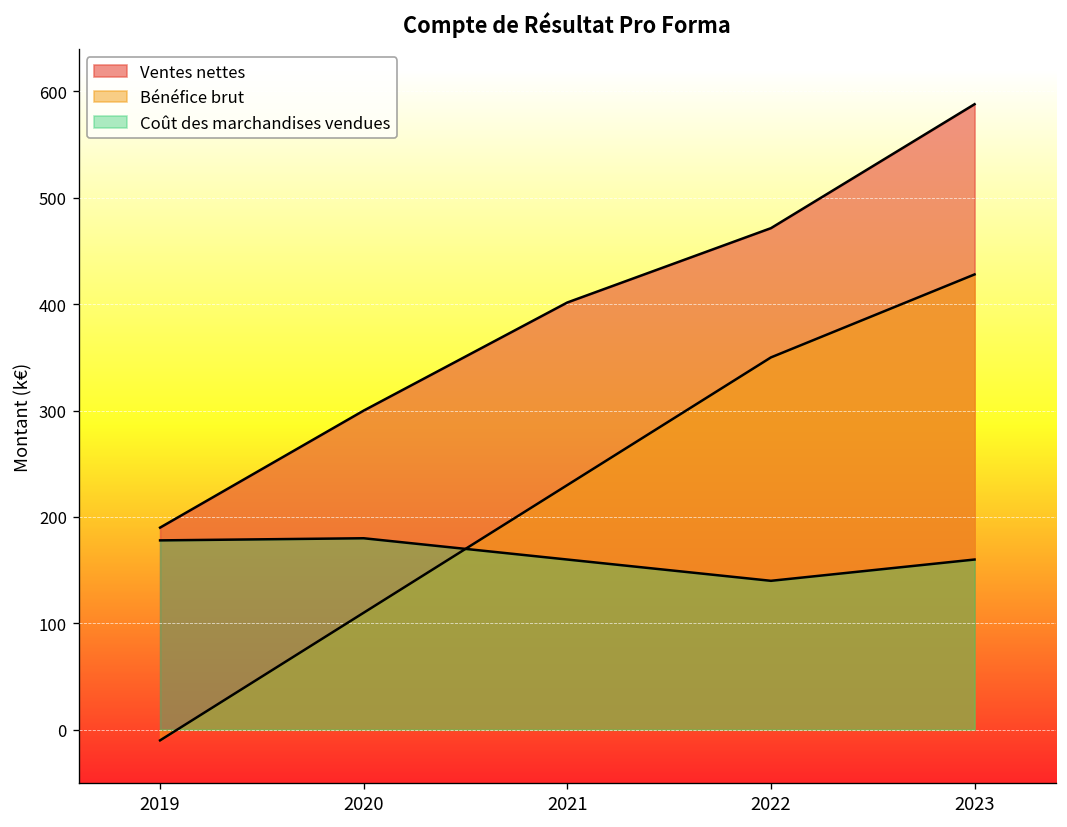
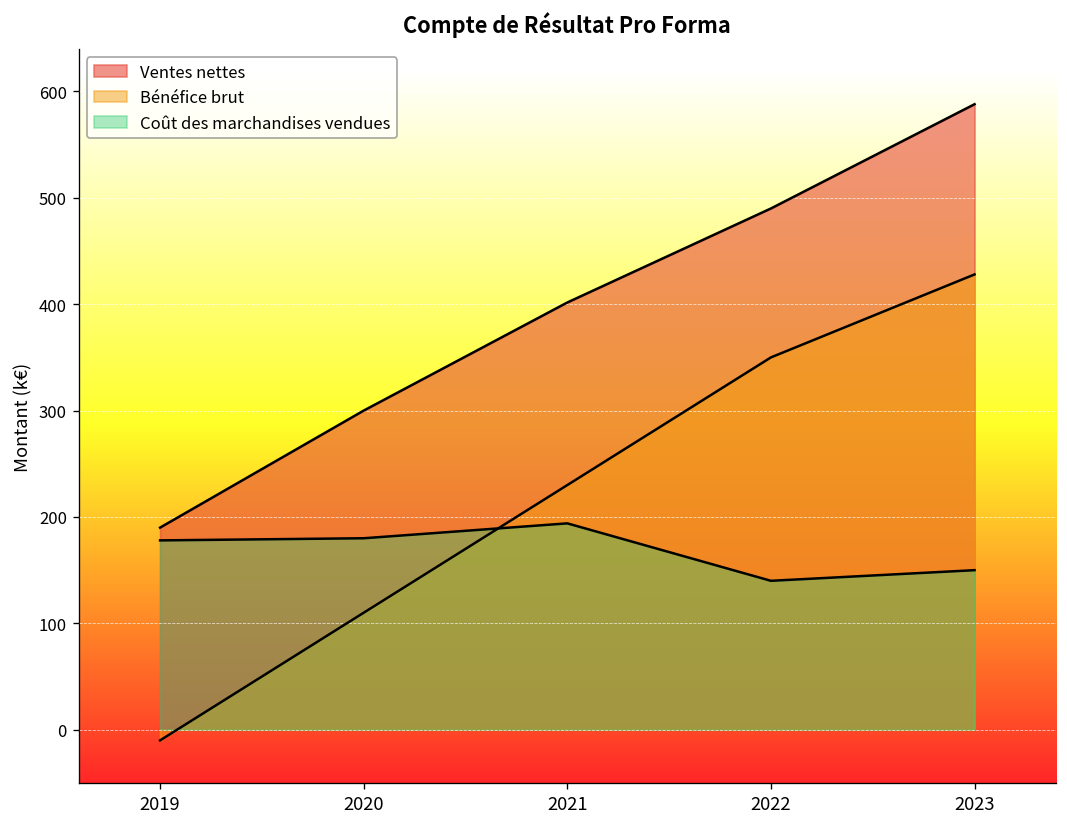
  {
    "Ventes nettes": {
      "2019": 190,
      "2020": 300,
      "2021": 400,
-     "2022": 470,
+     "2022": 490,
      "2023": 590
    },
    "Coût des marchandises vendues": {
      "2019": 180,
      "2020": 180,
-     "2021": 160,
+     "2021": 190,
      "2022": 140,
-     "2023": 160
+     "2023": 150
    }
  }
